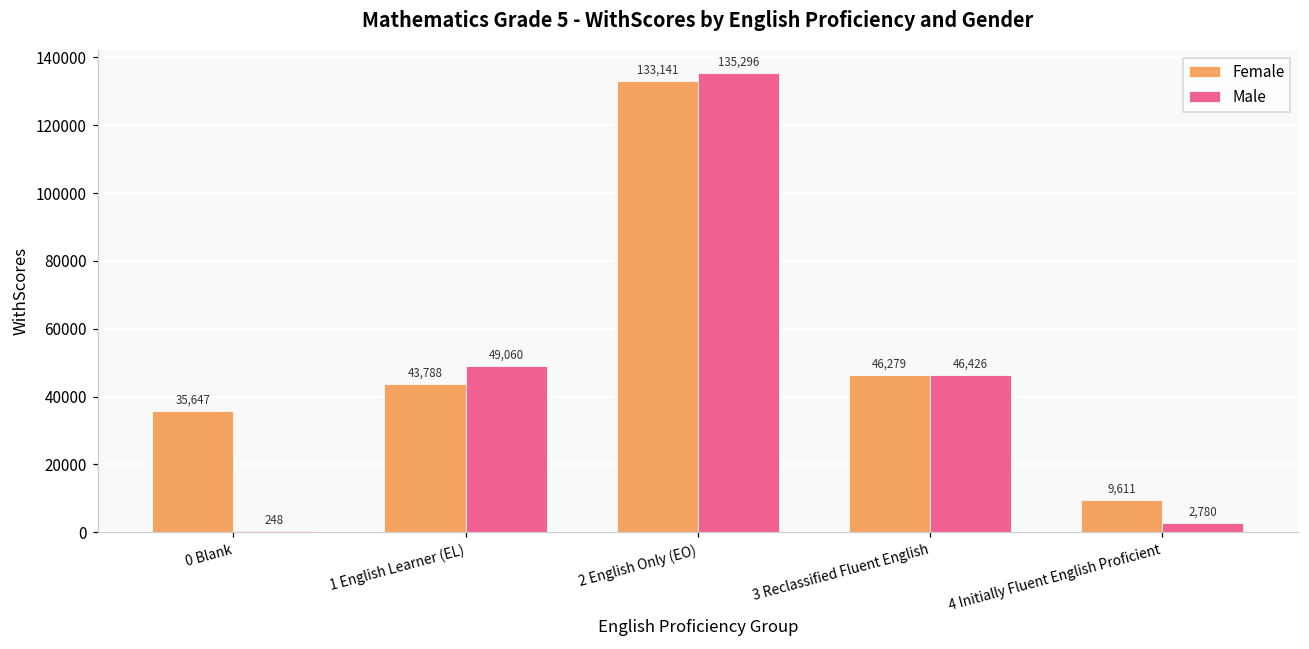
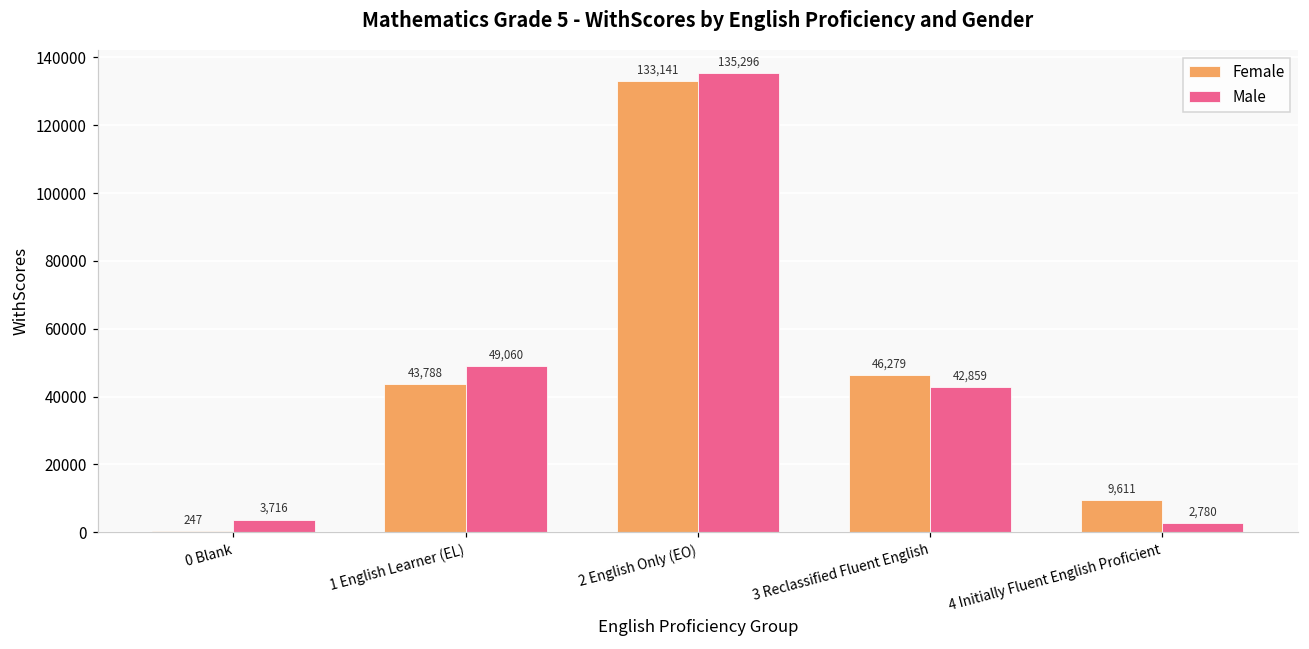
  {
    "Female": {
-     "0 Blank": "35,647",
+     "0 Blank": "247",
      "1 English Learner (EL)": "43,788",
      "2 English Only (EO)": "133,141",
      "3 Reclassified Fluent English": "46,279",
      "4 Initially Fluent English Proficient": "9,611"
    },
    "Male": {
-     "0 Blank": "248",
+     "0 Blank": "3,716",
      "1 English Learner (EL)": "49,060",
      "2 English Only (EO)": "135,296",
-     "3 Reclassified Fluent English": "46,426",
+     "3 Reclassified Fluent English": "42,859",
      "4 Initially Fluent English Proficient": "2,780"
    }
  }
